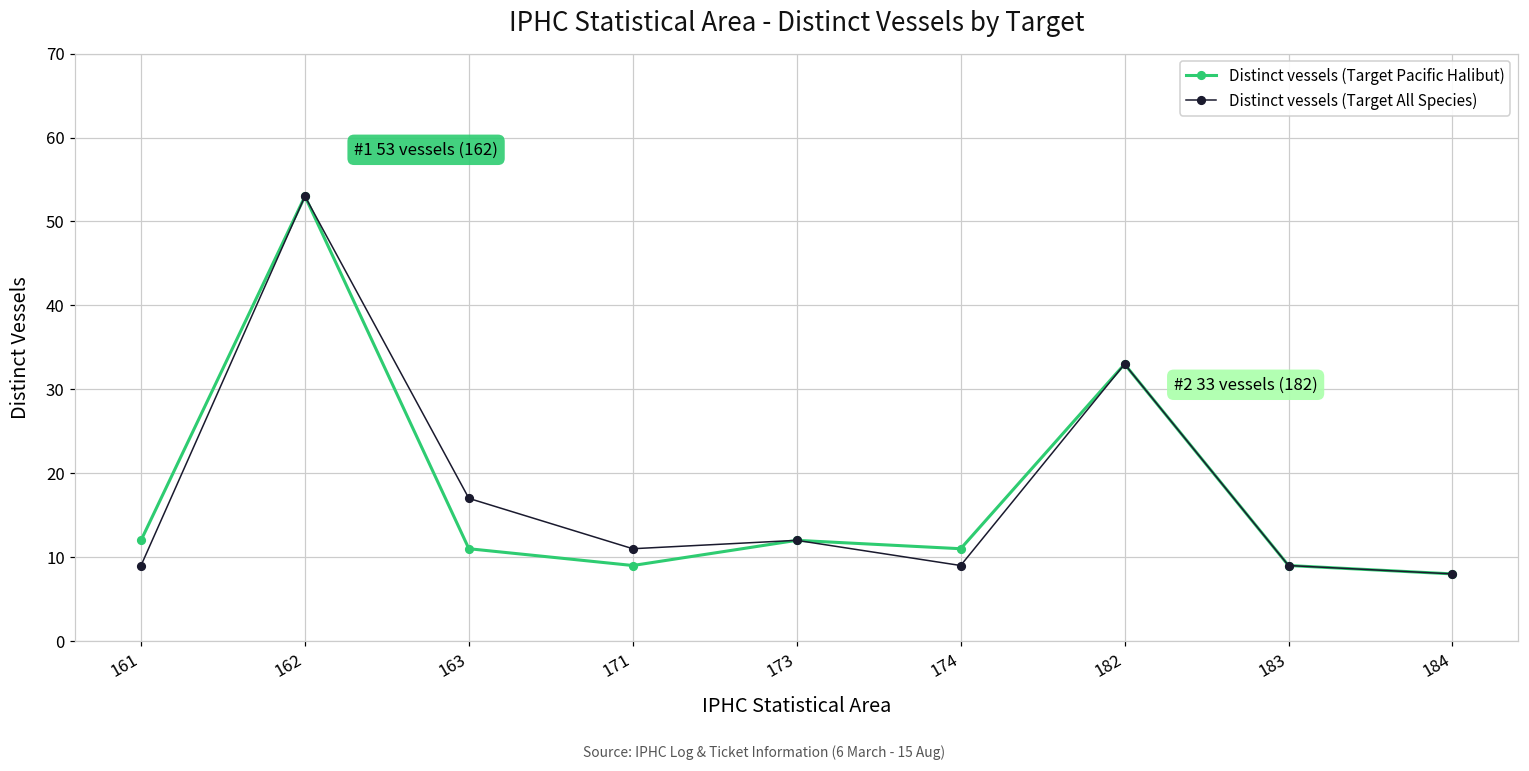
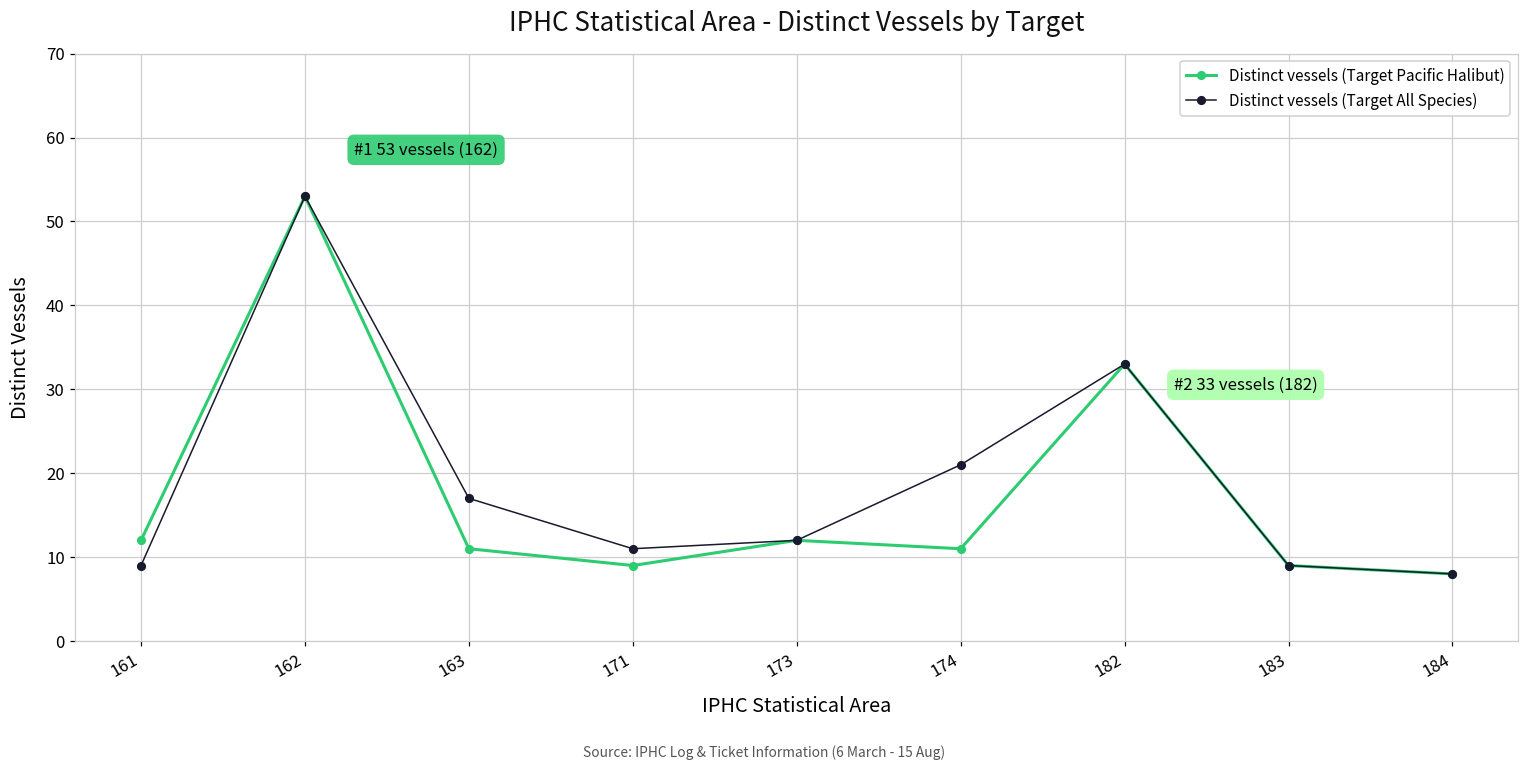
  {
    "Distinct vessels (Target Pacific Halibut)": {
      "161": 12,
      "163": 11,
      "171": 9,
      "174": 11
    },
    "Distinct vessels (Target All Species)": {
      "161": 9,
      "163": 17,
      "171": 11,
-     "174": 9
+     "174": 21
    }
  }
